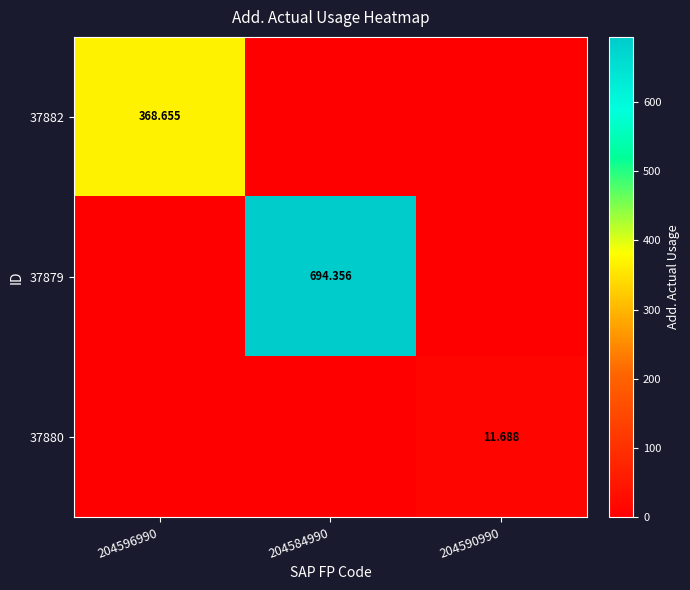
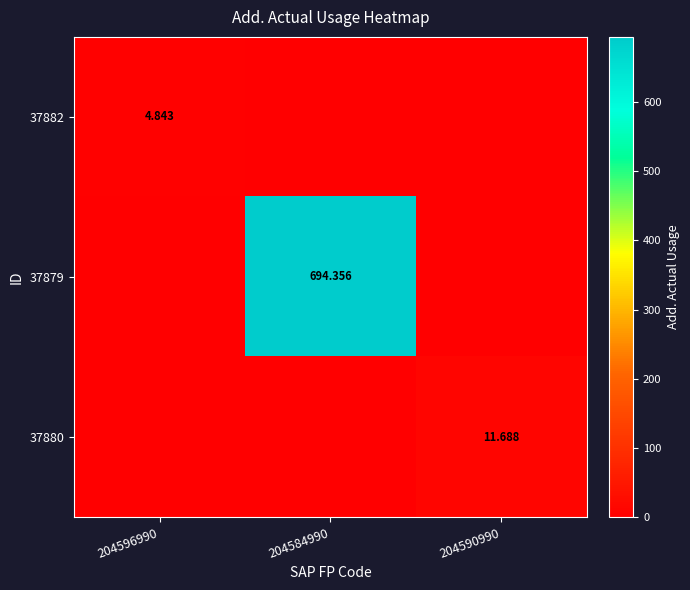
  {
    "37882": {
-     "204596990": 368.655
+     "204596990": 4.843
    },
    "37879": {
      "204584990": 694.356
    },
    "37880": {
      "204590990": 11.688
    }
  }
